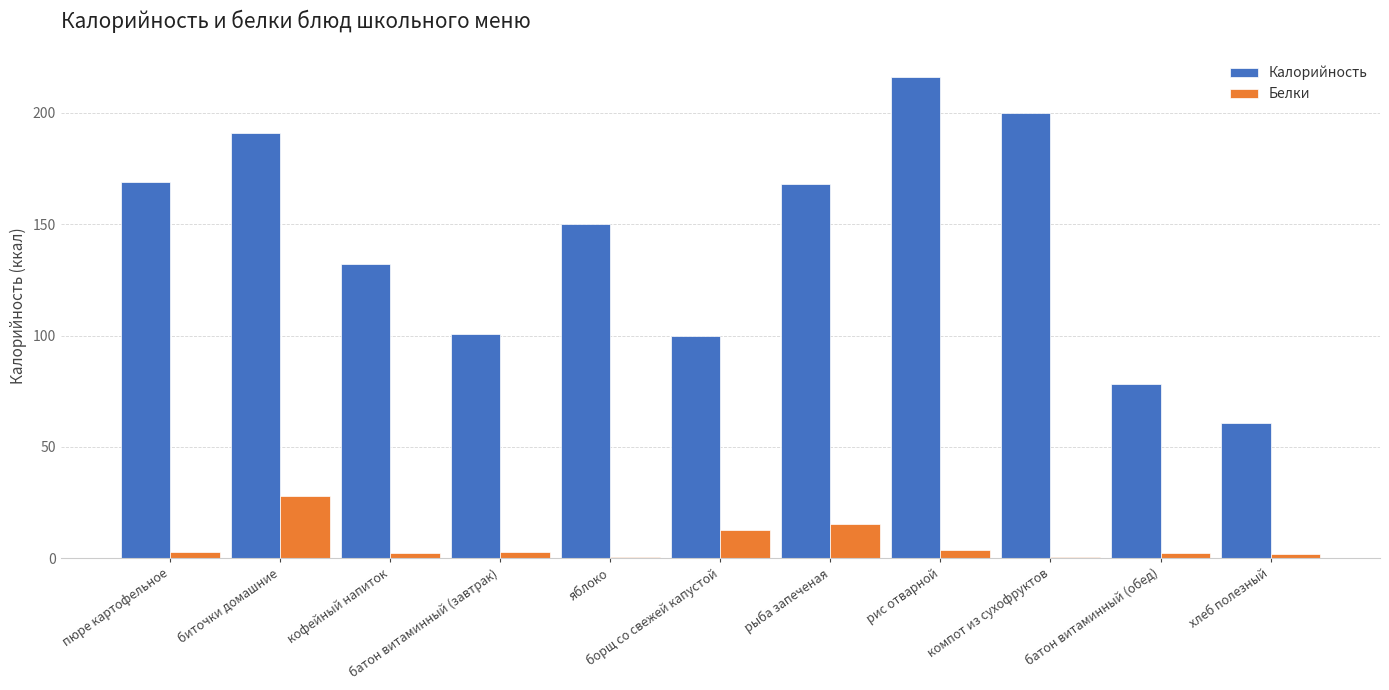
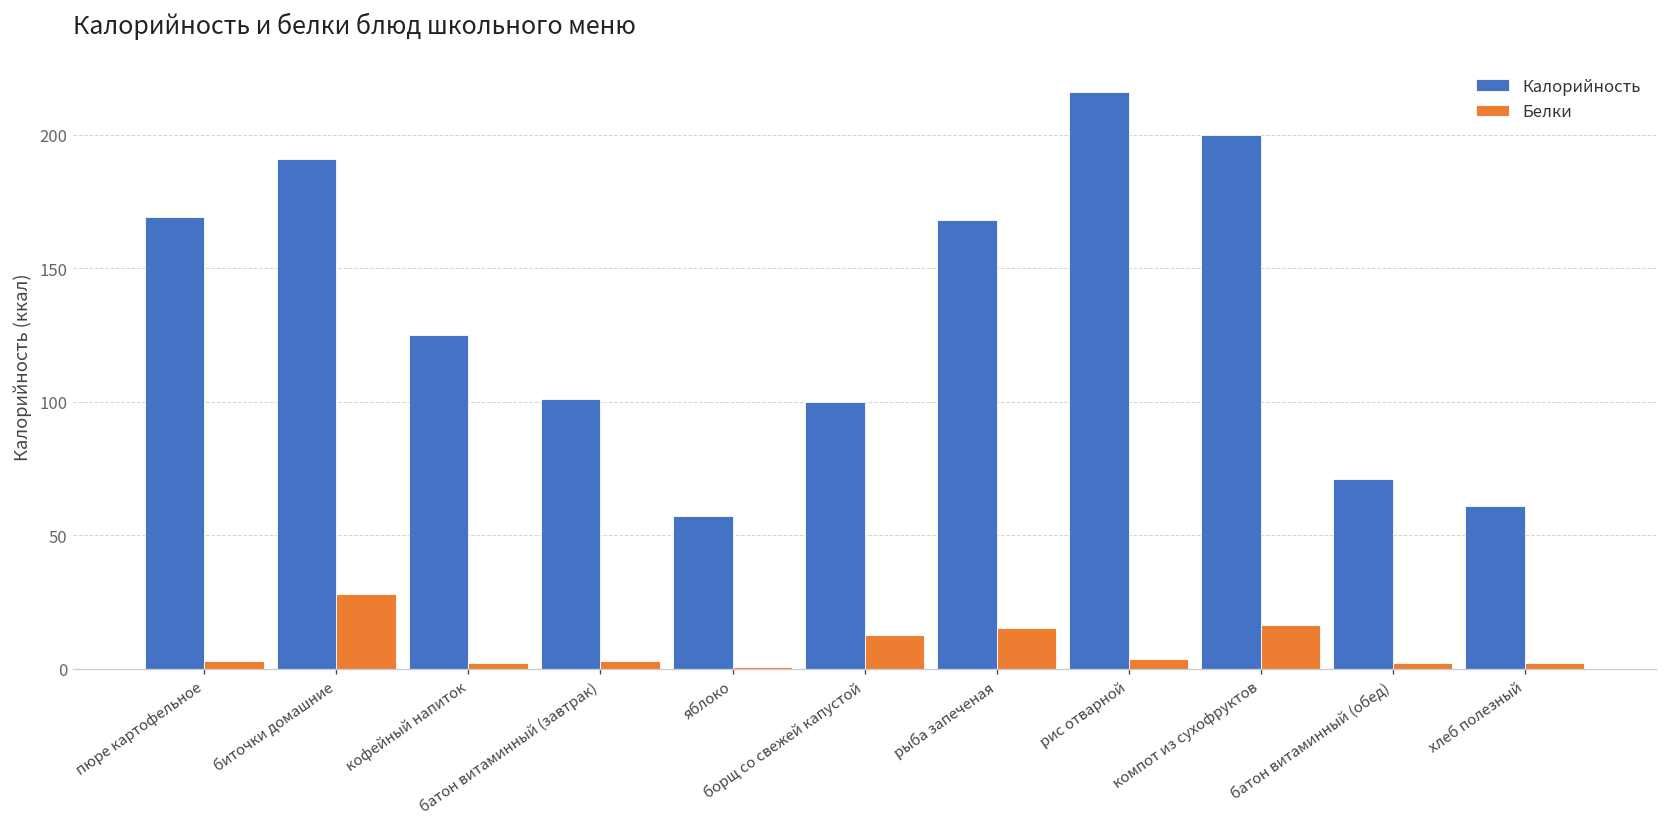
  {
    "Калорийность": {
      "пюре картофельное": 169,
      "биточки домашние": 191,
-     "кофейный напиток": 132,
+     "кофейный напиток": 125,
      "батон витаминный (завтрак)": 101,
-     "яблоко": 150,
+     "яблоко": 57,
      "борщ со свежей капустой": 100,
      "рыба запеченая": 168,
      "рис отварной": 216,
      "компот из сухофруктов": 200,
-     "батон витаминный (обед)": 78,
+     "батон витаминный (обед)": 71,
      "хлеб полезный": 61
    },
    "Белки": {
      "пюре картофельное": 3,
      "биточки домашние": 28,
      "кофейный напиток": 2,
      "батон витаминный (завтрак)": 3,
      "борщ со свежей капустой": 13,
      "рыба запеченая": 15,
      "рис отварной": 4,
-     "компот из сухофруктов": 1,
+     "компот из сухофруктов": 17,
      "батон витаминный (обед)": 2,
      "хлеб полезный": 2
    }
  }
